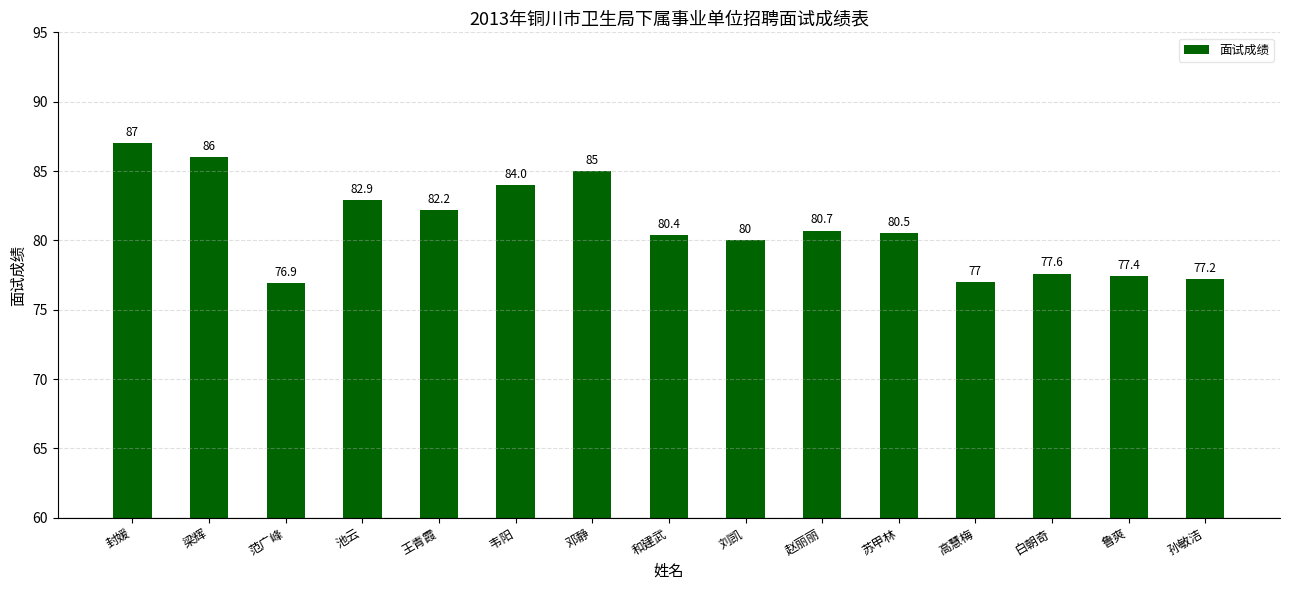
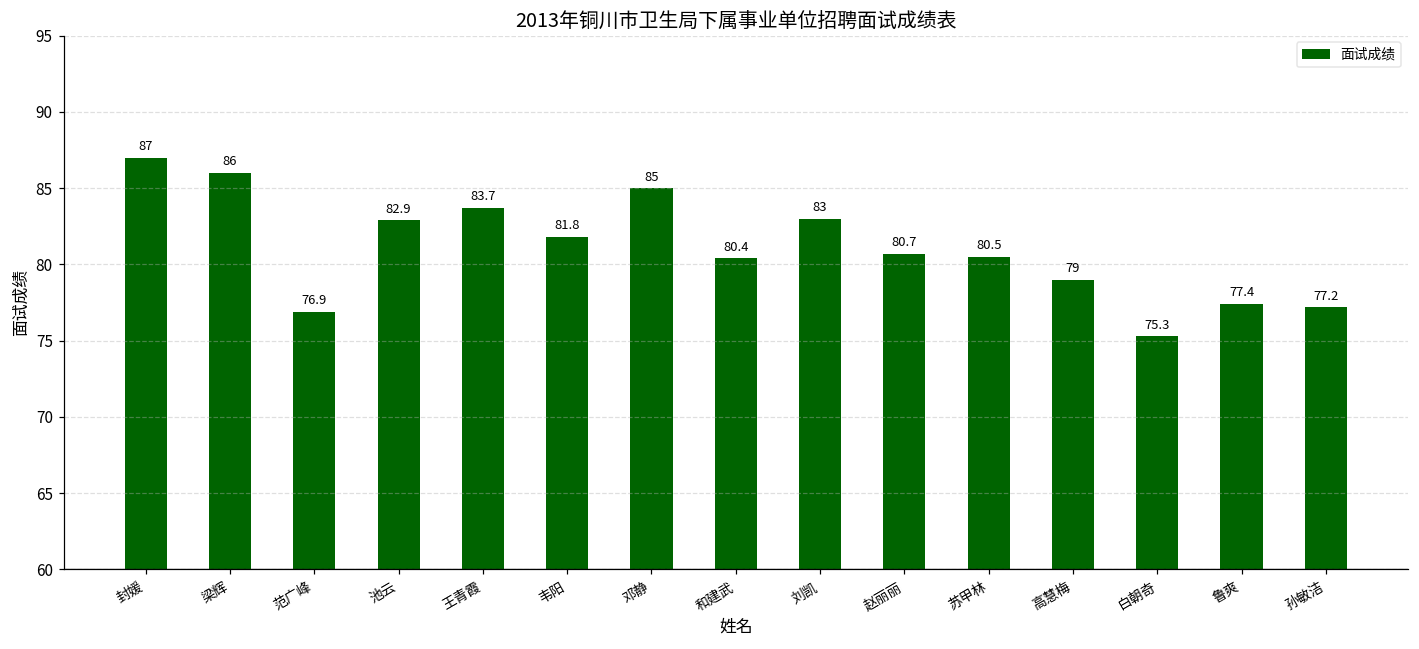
  {
    "封媛": 87,
    "梁辉": 86,
    "范广峰": 76.9,
    "池云": 82.9,
-   "王青霞": 82.2,
-   "韦阳": 84.0,
+   "王青霞": 83.7,
+   "韦阳": 81.8,
    "邓静": 85,
    "和建武": 80.4,
-   "刘凯": 80,
+   "刘凯": 83,
    "赵丽丽": 80.7,
    "苏甲林": 80.5,
-   "高慧梅": 77,
-   "白朝奇": 77.6,
+   "高慧梅": 79,
+   "白朝奇": 75.3,
    "鲁爽": 77.4,
    "孙敏洁": 77.2
  }
